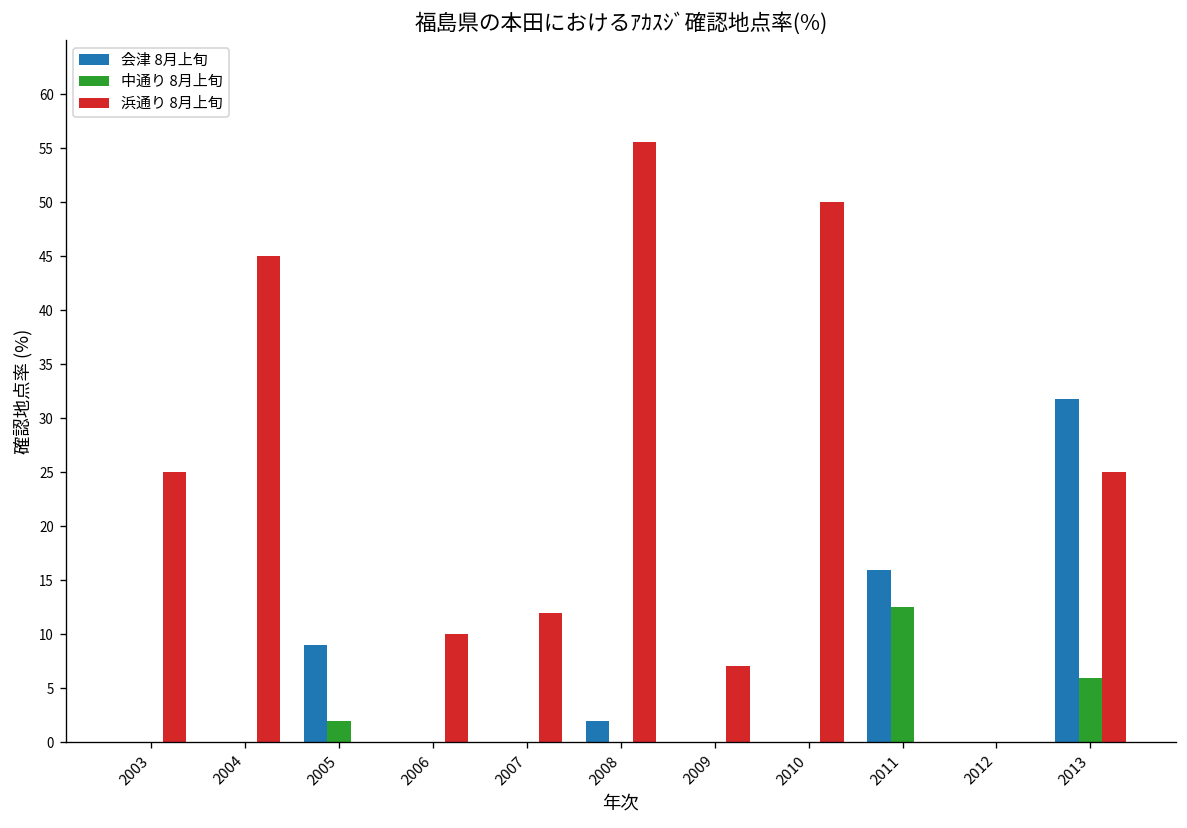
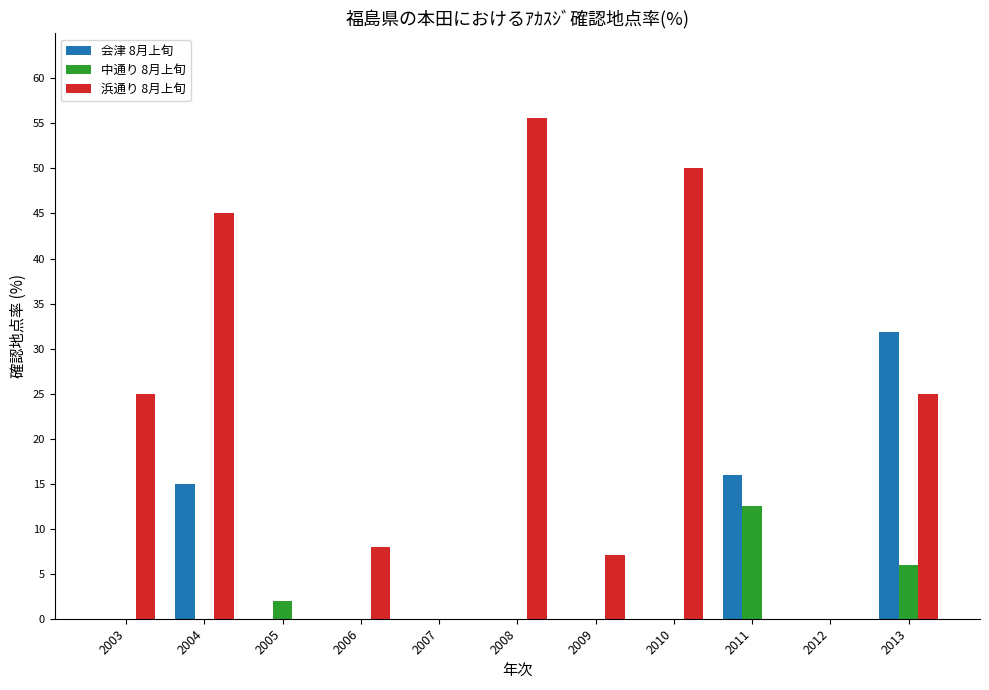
  {
    "会津 8月上旬": {
      "2003": 0,
-     "2004": 0,
-     "2005": 9,
+     "2004": 15,
+     "2005": 0,
      "2006": 0,
      "2007": 0,
-     "2008": 2,
+     "2008": 0,
      "2009": 0,
      "2010": 0,
      "2011": 16,
      "2012": 0,
      "2013": 32
    },
    "中通り 8月上旬": {
      "2003": 0,
      "2004": 0,
      "2005": 2,
      "2006": 0,
      "2007": 0,
      "2008": 0,
      "2009": 0,
      "2010": 0,
      "2011": 13,
      "2012": 0,
      "2013": 6
    },
    "浜通り 8月上旬": {
      "2003": 25,
      "2004": 45,
      "2005": 0,
-     "2006": 10,
-     "2007": 12,
+     "2006": 8,
+     "2007": 0,
      "2008": 56,
      "2009": 7,
      "2010": 50,
      "2011": 0,
      "2012": 0,
      "2013": 25
    }
  }
